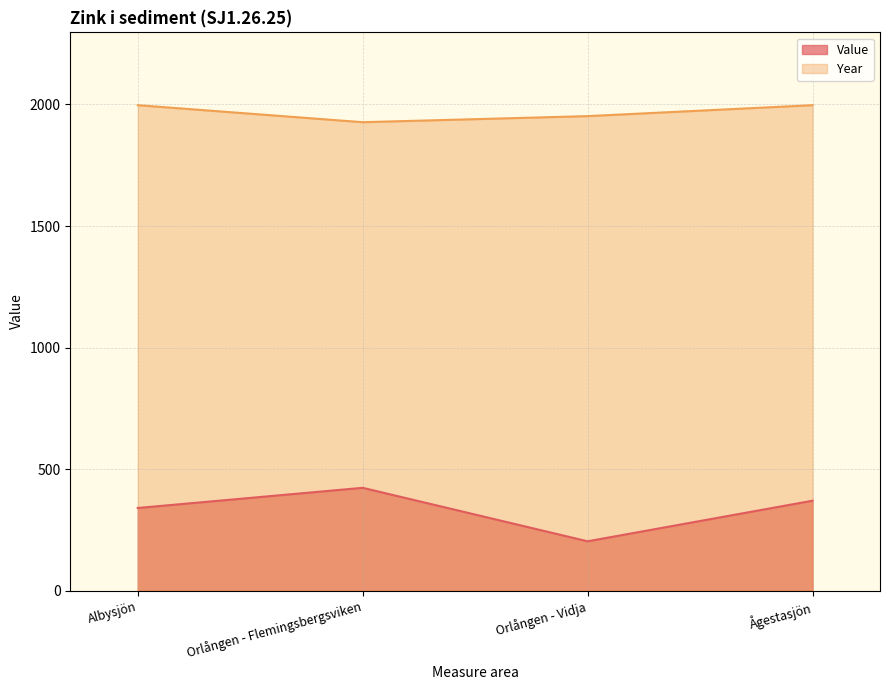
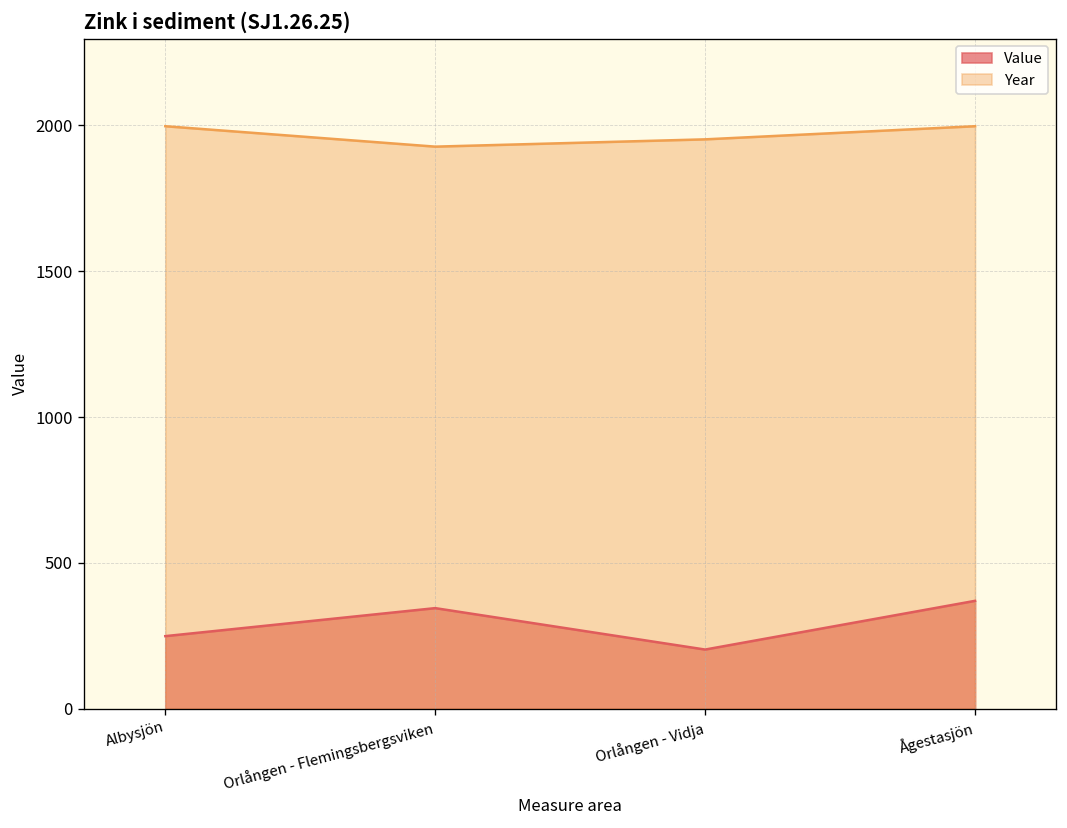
  {
    "Value": {
-     "Albysjön": 340,
-     "Orlången - Flemingsbergsviken": 420,
+     "Albysjön": 250,
+     "Orlången - Flemingsbergsviken": 350,
      "Orlången - Vidja": 200,
      "Ågestasjön": 370
    },
    "Year": {
      "Albysjön": 2000,
      "Orlången - Flemingsbergsviken": 1930,
      "Orlången - Vidja": 1950,
      "Ågestasjön": 2000
    }
  }
